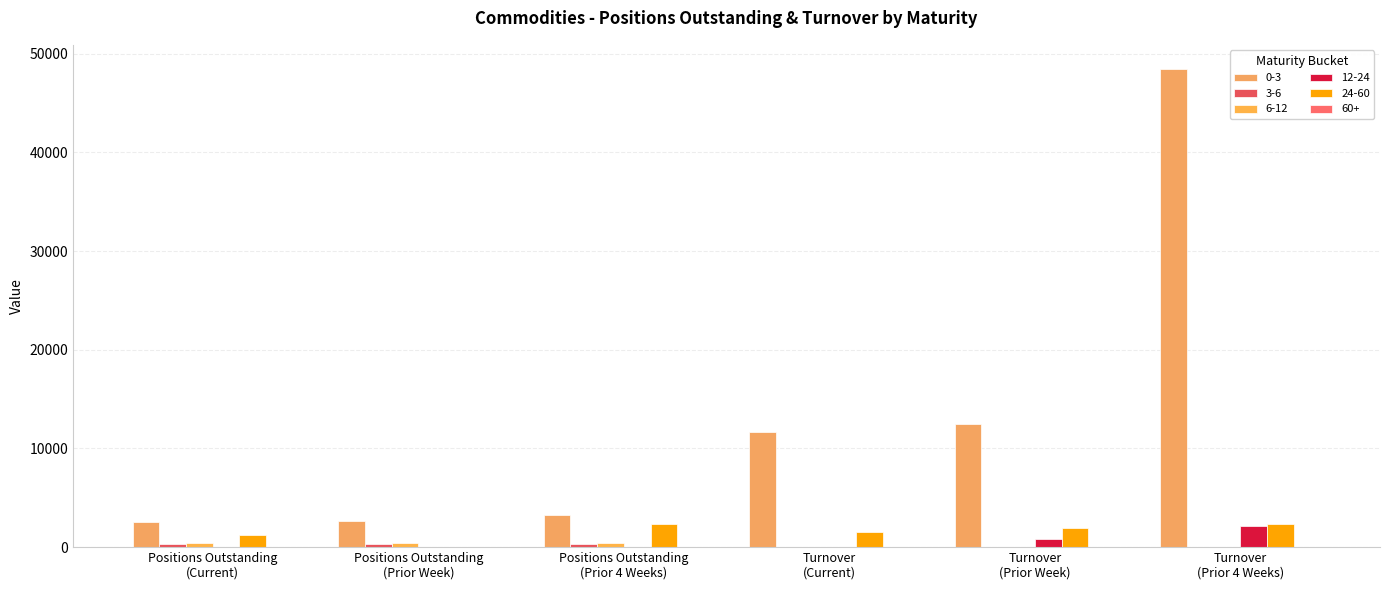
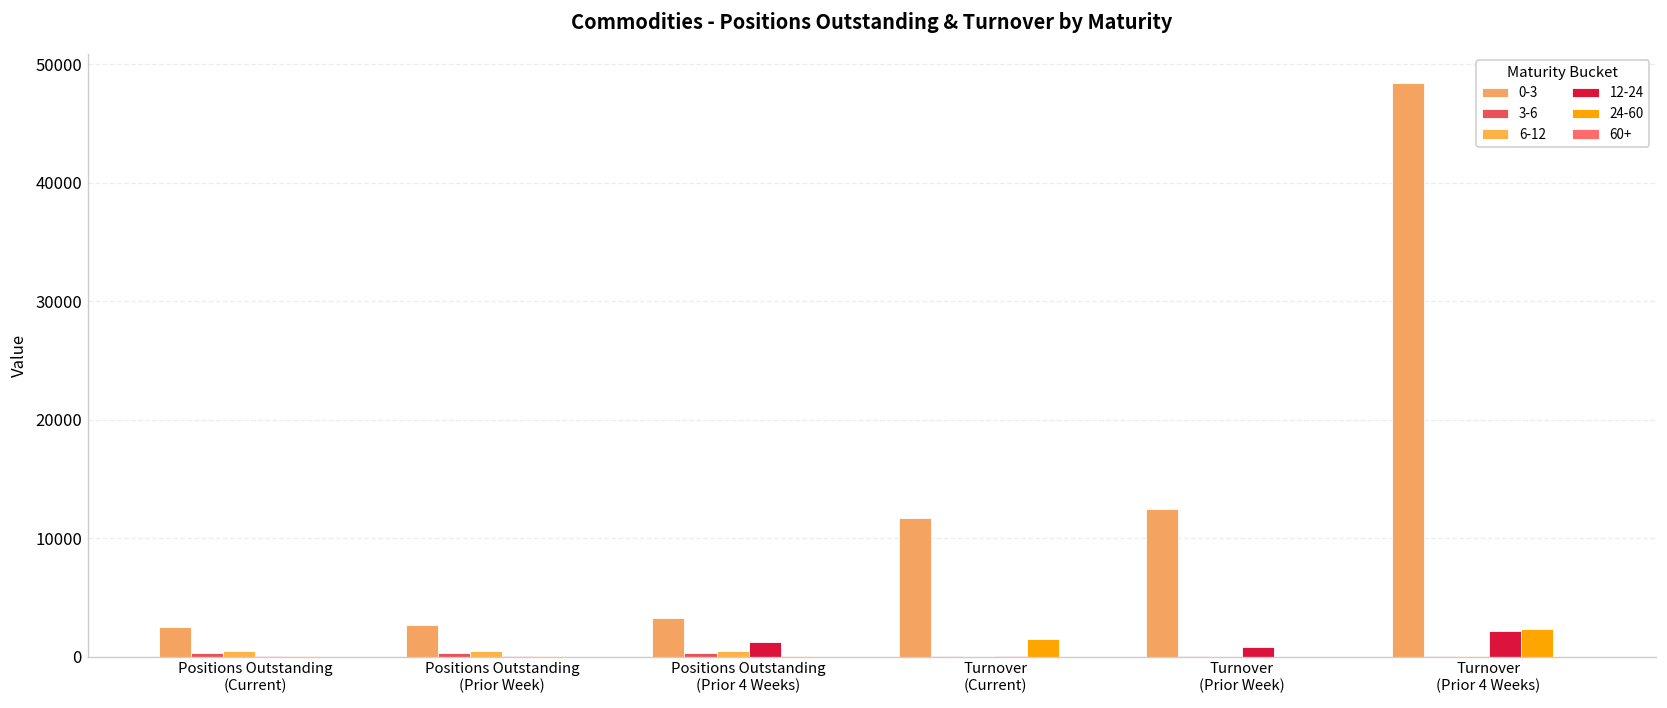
  {
    "12-24": {
-     "Positions Outstanding (Prior 4 Weeks)": 0,
+     "Positions Outstanding (Prior 4 Weeks)": 1000,
      "Turnover (Prior Week)": 1000,
      "Turnover (Prior 4 Weeks)": 2000
    },
    "24-60": {
-     "Positions Outstanding (Current)": 1000,
-     "Positions Outstanding (Prior 4 Weeks)": 2000,
+     "Positions Outstanding (Current)": 0,
+     "Positions Outstanding (Prior 4 Weeks)": 0,
      "Turnover (Current)": 2000,
-     "Turnover (Prior Week)": 2000,
+     "Turnover (Prior Week)": 0,
      "Turnover (Prior 4 Weeks)": 2000
    }
  }
